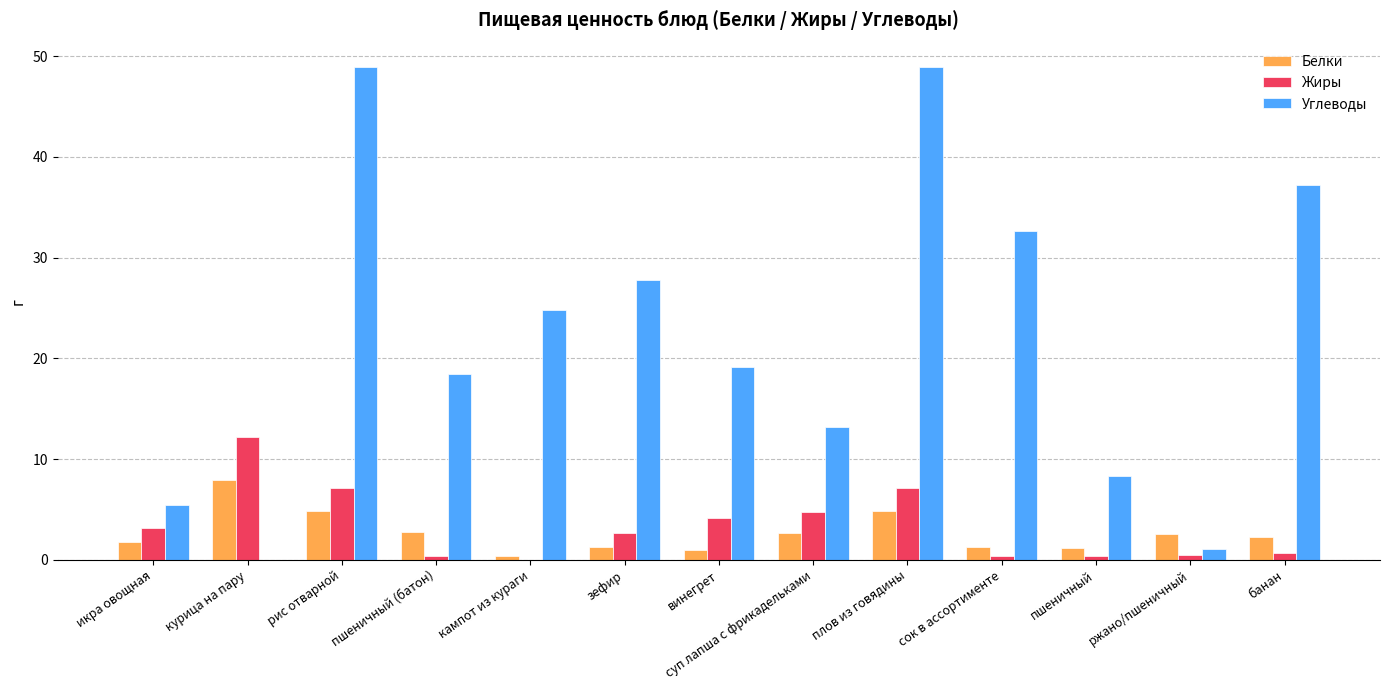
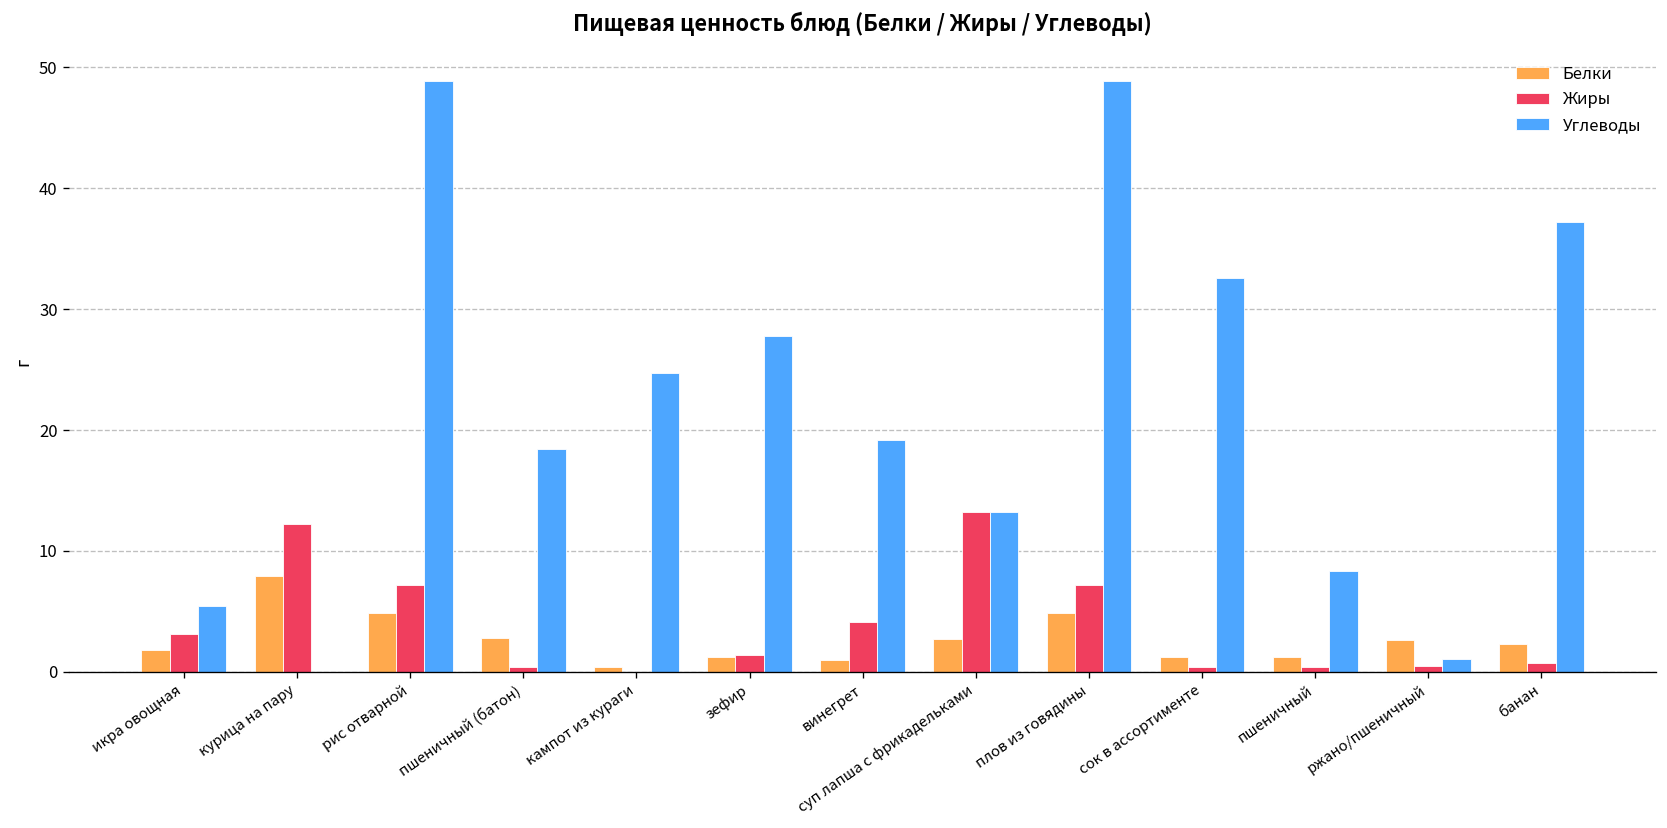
  {
    "Белки": {
      "икра овощная": 1.8,
      "курица на пару": 7.9,
      "рис отварной": 4.9,
      "пшеничный (батон)": 2.8,
      "кампот из кураги": 0.4,
      "зефир": 1.3,
      "винегрет": 1.0,
      "суп лапша с фрикадельками": 2.7,
      "плов из говядины": 4.9,
      "сок в ассортименте": 1.3,
      "пшеничный": 1.2,
      "ржано/пшеничный": 2.6,
      "банан": 2.3
    },
    "Жиры": {
      "икра овощная": 3.1,
      "курица на пару": 12.2,
      "рис отварной": 7.2,
      "пшеничный (батон)": 0.4,
      "кампот из кураги": 0.0,
-     "зефир": 2.7,
+     "зефир": 1.4,
      "винегрет": 4.1,
-     "суп лапша с фрикадельками": 4.7,
+     "суп лапша с фрикадельками": 13.2,
      "плов из говядины": 7.2,
      "сок в ассортименте": 0.4,
      "пшеничный": 0.4,
      "ржано/пшеничный": 0.5,
      "банан": 0.7
    },
    "Углеводы": {
      "икра овощная": 5.4,
      "курица на пару": 0.0,
      "рис отварной": 48.9,
      "пшеничный (батон)": 18.4,
      "кампот из кураги": 24.8,
      "зефир": 27.8,
      "винегрет": 19.2,
      "суп лапша с фрикадельками": 13.2,
      "плов из говядины": 48.9,
      "сок в ассортименте": 32.6,
      "пшеничный": 8.4,
      "ржано/пшеничный": 1.1,
      "банан": 37.2
    }
  }
